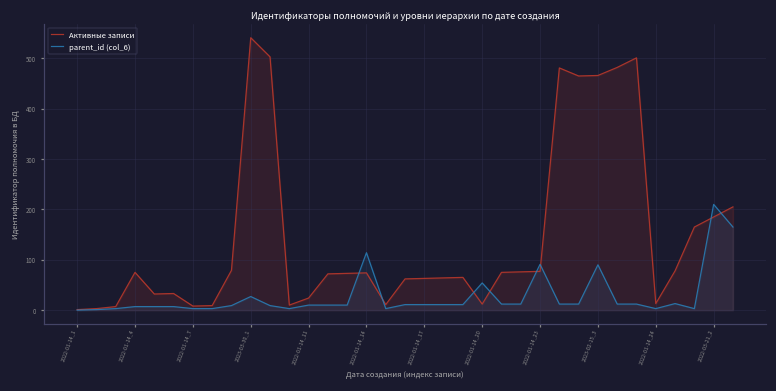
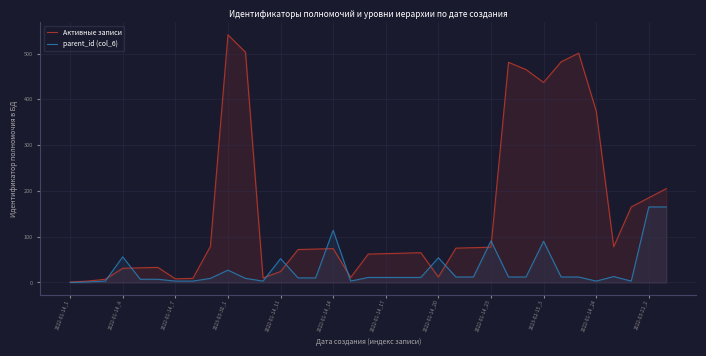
  {
    "Активные записи": {
-     "2022-01-14_4": 80,
+     "2022-01-14_4": 30,
      "2023-03-30_1": 540,
      "2022-01-14_11": 20,
      "2022-01-14_14": 70,
      "2022-01-14_17": 60,
      "2022-01-14_20": 10,
      "2022-01-14_23": 80,
-     "2023-02-15_3": 470,
-     "2022-01-14_24": 10,
+     "2023-02-15_3": 440,
+     "2022-01-14_24": 380,
      "2022-03-21_2": 190
    },
    "parent_id (col_6)": {
-     "2022-01-14_4": 10,
+     "2022-01-14_4": 60,
      "2023-03-30_1": 30,
-     "2022-01-14_11": 10,
+     "2022-01-14_11": 50,
      "2022-01-14_14": 110,
      "2022-01-14_17": 10,
      "2022-01-14_20": 50,
      "2022-01-14_23": 90,
      "2023-02-15_3": 90,
      "2022-01-14_24": 0,
-     "2022-03-21_2": 210
+     "2022-03-21_2": 170
    }
  }
